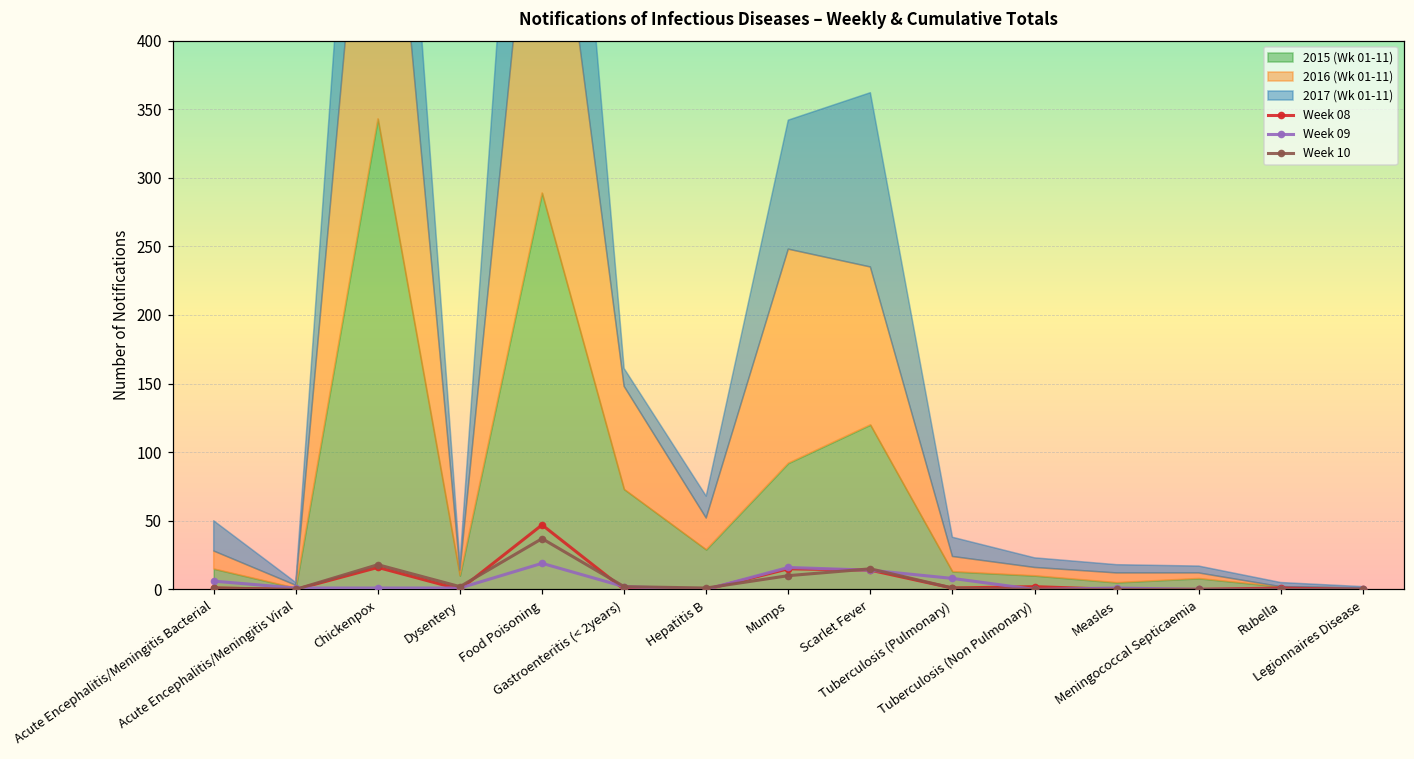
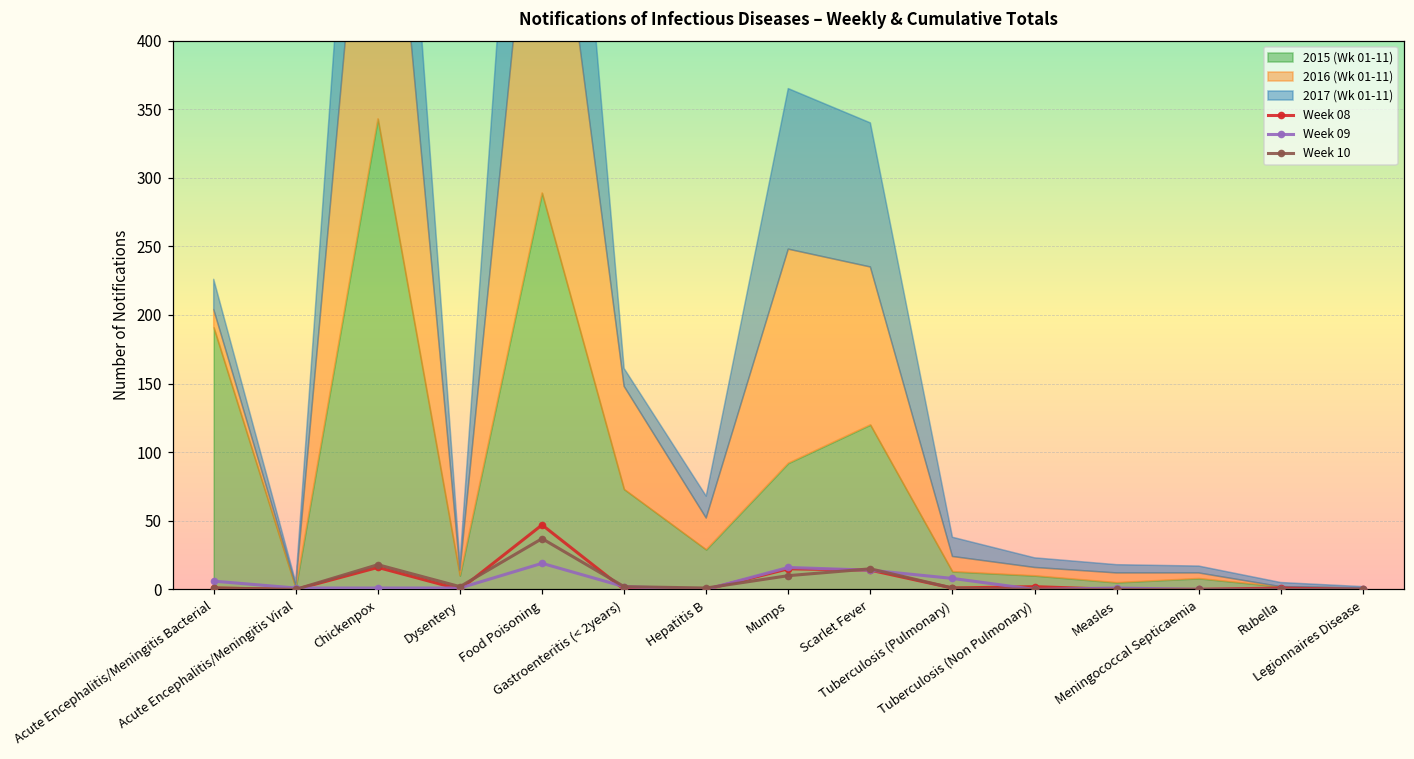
  {
    "2015 (Wk 01-11)": {
-     "Acute Encephalitis/Meningitis Bacterial": 15,
+     "Acute Encephalitis/Meningitis Bacterial": 191,
      "Chickenpox": 343,
      "Dysentery": 10,
      "Food Poisoning": 289,
      "Gastroenteritis (< 2years)": 73,
      "Hepatitis B": 29,
      "Mumps": 92,
      "Scarlet Fever": 120,
      "Tuberculosis (Pulmonary)": 13,
      "Tuberculosis (Non Pulmonary)": 10,
      "Measles": 5,
      "Meningococcal Septicaemia": 8
    },
    "Week 08": {
      "Food Poisoning": 47
    },
    "Week 09": {
      "Acute Encephalitis/Meningitis Bacterial": 6,
      "Chickenpox": 1,
      "Food Poisoning": 19,
      "Tuberculosis (Pulmonary)": 8
    },
    "2016 (Wk 01-11)": {
      "Acute Encephalitis/Meningitis Bacterial": 13,
      "Dysentery": 4,
      "Gastroenteritis (< 2years)": 75,
      "Hepatitis B": 23,
      "Mumps": 156,
      "Scarlet Fever": 115,
      "Tuberculosis (Pulmonary)": 11,
      "Tuberculosis (Non Pulmonary)": 6,
      "Measles": 7,
      "Meningococcal Septicaemia": 4
    },
    "2017 (Wk 01-11)": {
      "Acute Encephalitis/Meningitis Bacterial": 22,
      "Dysentery": 5,
      "Gastroenteritis (< 2years)": 13,
      "Hepatitis B": 16,
-     "Mumps": 94,
-     "Scarlet Fever": 127,
+     "Mumps": 117,
+     "Scarlet Fever": 105,
      "Tuberculosis (Pulmonary)": 14,
      "Tuberculosis (Non Pulmonary)": 7,
      "Measles": 6,
      "Meningococcal Septicaemia": 5,
      "Rubella": 3
    },
    "Week 10": {
      "Food Poisoning": 37,
      "Mumps": 10
    }
  }
